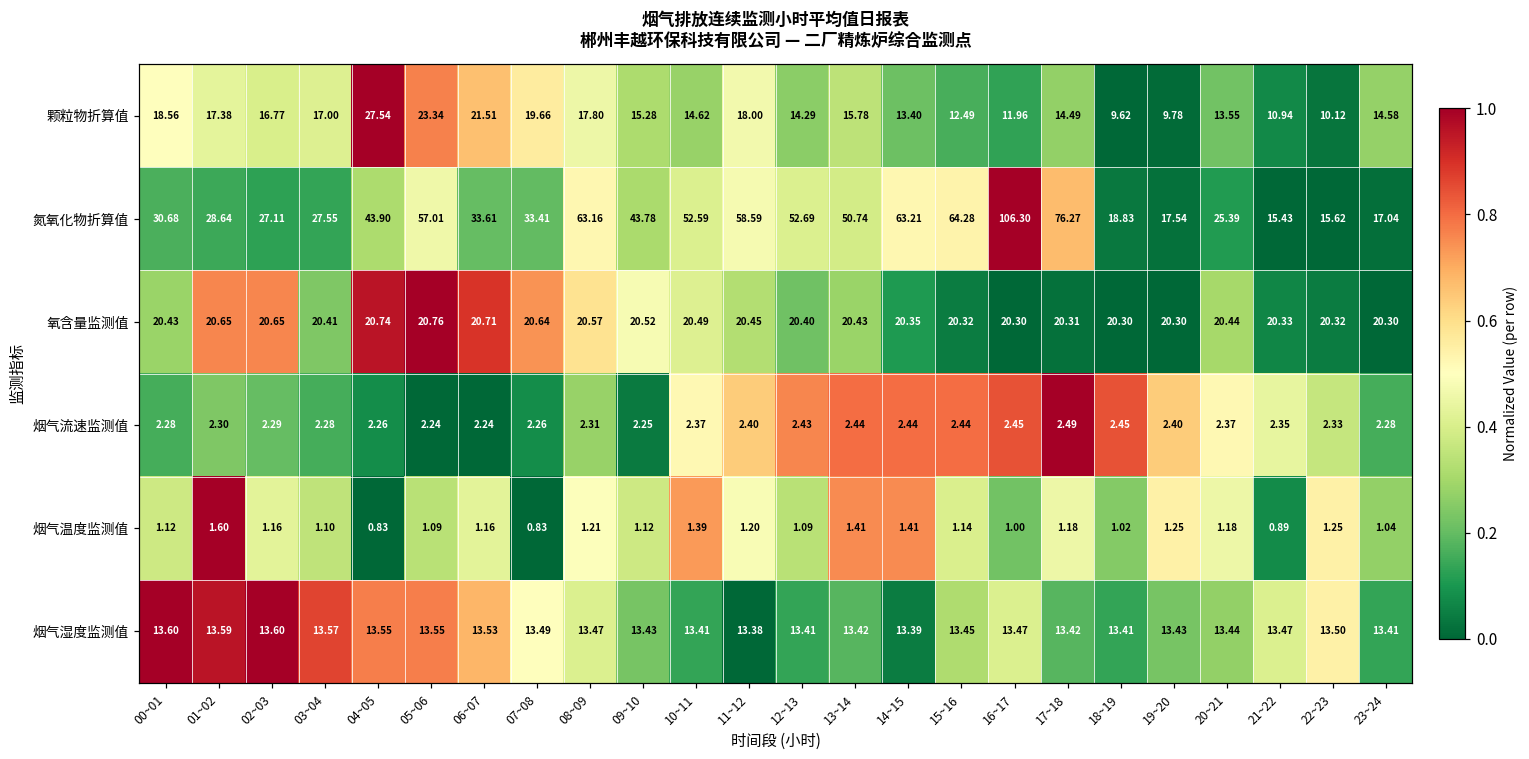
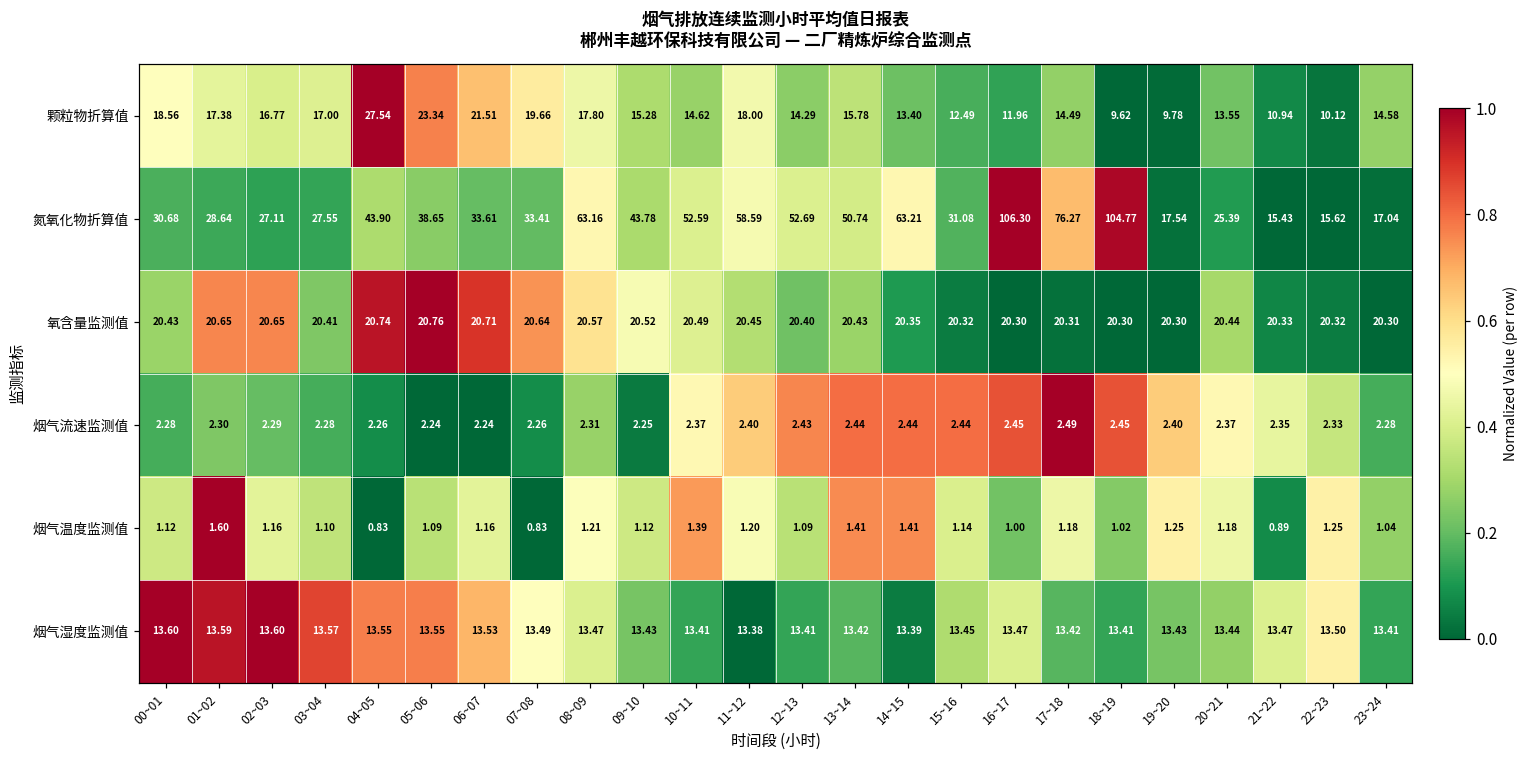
  {
    "颗粒物折算值": {
      "00~01": 18.56,
      "01~02": 17.38,
      "02~03": 16.77,
      "03~04": 17.00,
      "04~05": 27.54,
      "05~06": 23.34,
      "06~07": 21.51,
      "07~08": 19.66,
      "08~09": 17.80,
      "09~10": 15.28,
      "10~11": 14.62,
      "11~12": 18.00,
      "12~13": 14.29,
      "13~14": 15.78,
      "14~15": 13.40,
      "15~16": 12.49,
      "16~17": 11.96,
      "17~18": 14.49,
      "18~19": 9.62,
      "19~20": 9.78,
      "20~21": 13.55,
      "21~22": 10.94,
      "22~23": 10.12,
      "23~24": 14.58
    },
    "氮氧化物折算值": {
      "00~01": 30.68,
      "01~02": 28.64,
      "02~03": 27.11,
      "03~04": 27.55,
      "04~05": 43.90,
-     "05~06": 57.01,
+     "05~06": 38.65,
      "06~07": 33.61,
      "07~08": 33.41,
      "08~09": 63.16,
      "09~10": 43.78,
      "10~11": 52.59,
      "11~12": 58.59,
      "12~13": 52.69,
      "13~14": 50.74,
      "14~15": 63.21,
-     "15~16": 64.28,
+     "15~16": 31.08,
      "16~17": 106.30,
      "17~18": 76.27,
-     "18~19": 18.83,
+     "18~19": 104.77,
      "19~20": 17.54,
      "20~21": 25.39,
      "21~22": 15.43,
      "22~23": 15.62,
      "23~24": 17.04
    },
    "氧含量监测值": {
      "00~01": 20.43,
      "01~02": 20.65,
      "02~03": 20.65,
      "03~04": 20.41,
      "04~05": 20.74,
      "05~06": 20.76,
      "06~07": 20.71,
      "07~08": 20.64,
      "08~09": 20.57,
      "09~10": 20.52,
      "10~11": 20.49,
      "11~12": 20.45,
      "12~13": 20.40,
      "13~14": 20.43,
      "14~15": 20.35,
      "15~16": 20.32,
      "16~17": 20.30,
      "17~18": 20.31,
      "18~19": 20.30,
      "19~20": 20.30,
      "20~21": 20.44,
      "21~22": 20.33,
      "22~23": 20.32,
      "23~24": 20.30
    },
    "烟气流速监测值": {
      "00~01": 2.28,
      "01~02": 2.30,
      "02~03": 2.29,
      "03~04": 2.28,
      "04~05": 2.26,
      "05~06": 2.24,
      "06~07": 2.24,
      "07~08": 2.26,
      "08~09": 2.31,
      "09~10": 2.25,
      "10~11": 2.37,
      "11~12": 2.40,
      "12~13": 2.43,
      "13~14": 2.44,
      "14~15": 2.44,
      "15~16": 2.44,
      "16~17": 2.45,
      "17~18": 2.49,
      "18~19": 2.45,
      "19~20": 2.40,
      "20~21": 2.37,
      "21~22": 2.35,
      "22~23": 2.33,
      "23~24": 2.28
    },
    "烟气温度监测值": {
      "00~01": 1.12,
      "01~02": 1.60,
      "02~03": 1.16,
      "03~04": 1.10,
      "04~05": 0.83,
      "05~06": 1.09,
      "06~07": 1.16,
      "07~08": 0.83,
      "08~09": 1.21,
      "09~10": 1.12,
      "10~11": 1.39,
      "11~12": 1.20,
      "12~13": 1.09,
      "13~14": 1.41,
      "14~15": 1.41,
      "15~16": 1.14,
      "16~17": 1.00,
      "17~18": 1.18,
      "18~19": 1.02,
      "19~20": 1.25,
      "20~21": 1.18,
      "21~22": 0.89,
      "22~23": 1.25,
      "23~24": 1.04
    },
    "烟气湿度监测值": {
      "00~01": 13.60,
      "01~02": 13.59,
      "02~03": 13.60,
      "03~04": 13.57,
      "04~05": 13.55,
      "05~06": 13.55,
      "06~07": 13.53,
      "07~08": 13.49,
      "08~09": 13.47,
      "09~10": 13.43,
      "10~11": 13.41,
      "11~12": 13.38,
      "12~13": 13.41,
      "13~14": 13.42,
      "14~15": 13.39,
      "15~16": 13.45,
      "16~17": 13.47,
      "17~18": 13.42,
      "18~19": 13.41,
      "19~20": 13.43,
      "20~21": 13.44,
      "21~22": 13.47,
      "22~23": 13.50,
      "23~24": 13.41
    }
  }
